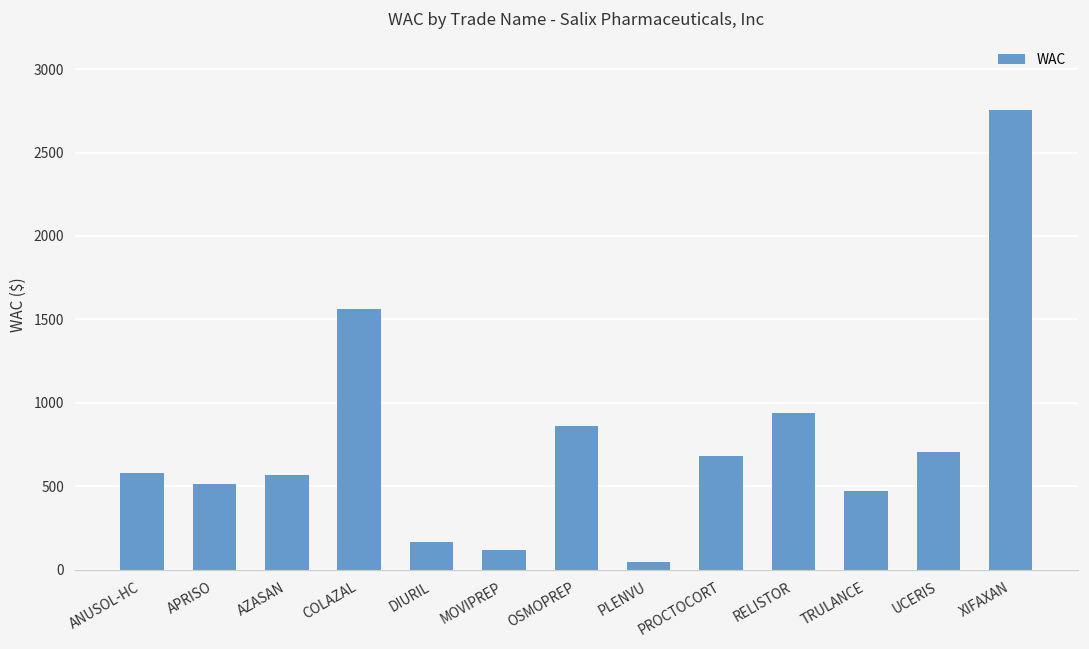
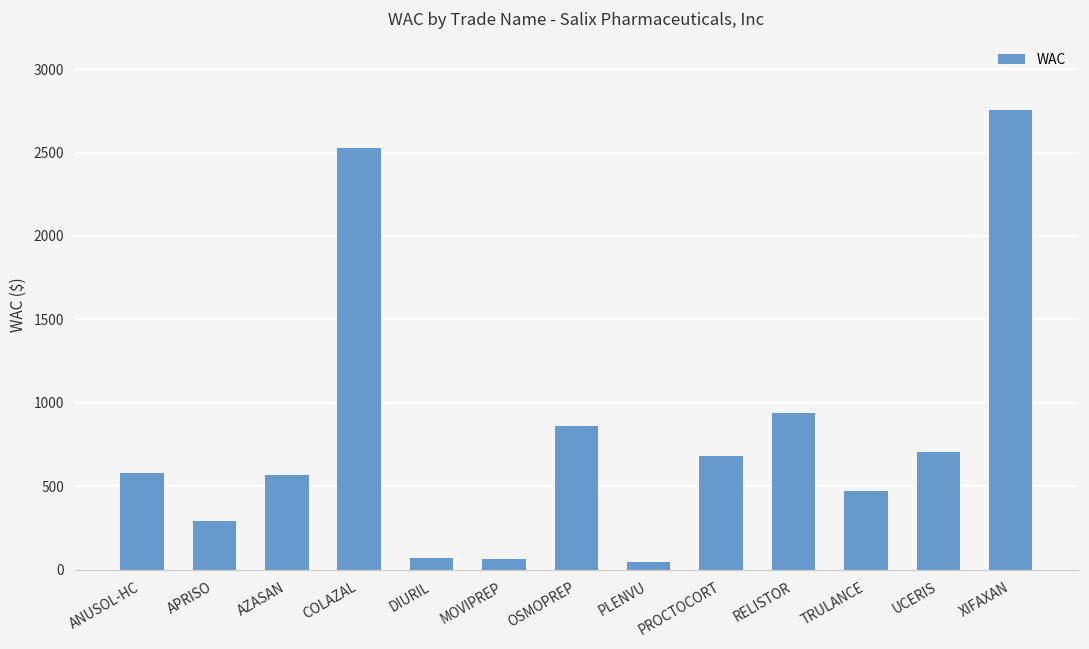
  {
    "ANUSOL-HC": 580,
-   "APRISO": 510,
+   "APRISO": 290,
    "AZASAN": 560,
-   "COLAZAL": 1560,
-   "DIURIL": 170,
-   "MOVIPREP": 120,
+   "COLAZAL": 2530,
+   "DIURIL": 70,
+   "MOVIPREP": 60,
    "OSMOPREP": 860,
    "PLENVU": 40,
    "PROCTOCORT": 680,
    "RELISTOR": 940,
    "TRULANCE": 470,
    "UCERIS": 710,
    "XIFAXAN": 2760
  }
